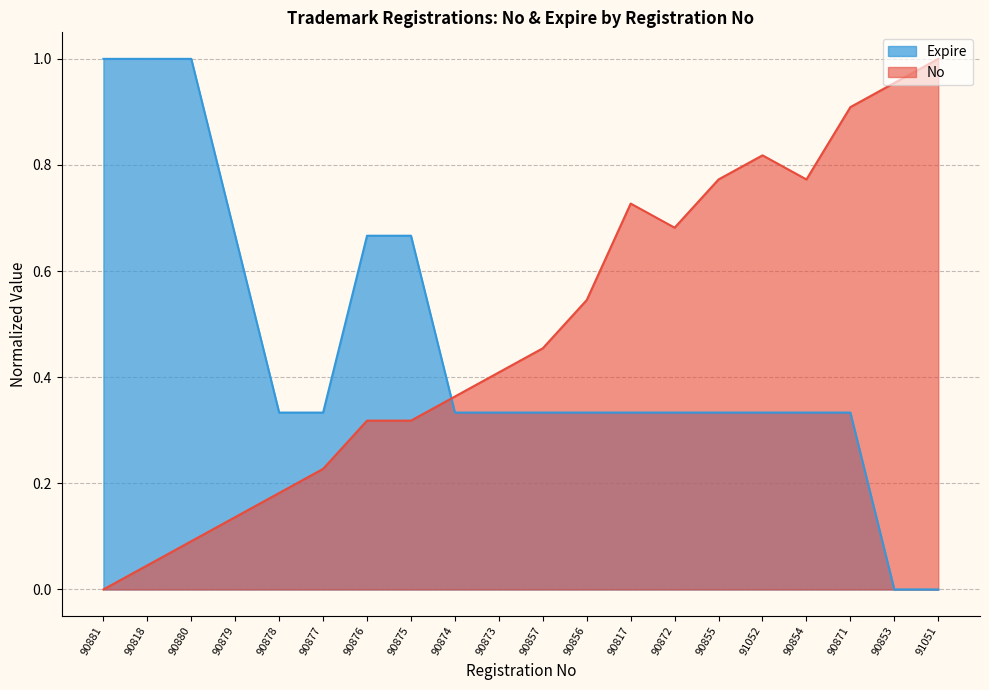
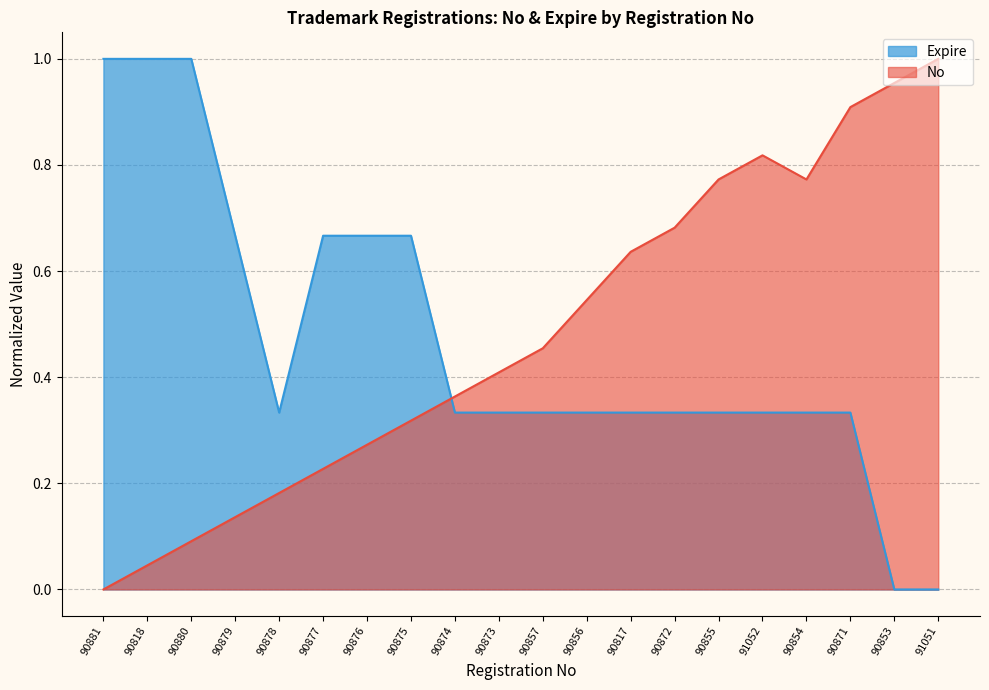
  {
    "Expire": {
      "90881": 1.00,
      "90818": 1.00,
      "90880": 1.00,
      "90879": 0.67,
      "90878": 0.33,
-     "90877": 0.33,
+     "90877": 0.67,
      "90876": 0.67,
      "90875": 0.67,
      "90874": 0.33,
      "90873": 0.33,
      "90857": 0.33,
      "90856": 0.33,
      "90817": 0.33,
      "90872": 0.33,
      "90855": 0.33,
      "91052": 0.33,
      "90854": 0.33,
      "90871": 0.33,
      "90853": 0.00,
      "91051": 0.00
    },
    "No": {
      "90881": 0.00,
      "90818": 0.05,
      "90880": 0.09,
      "90879": 0.14,
      "90878": 0.18,
      "90877": 0.23,
-     "90876": 0.32,
+     "90876": 0.27,
      "90875": 0.32,
      "90874": 0.36,
      "90873": 0.41,
      "90857": 0.45,
      "90856": 0.55,
-     "90817": 0.73,
+     "90817": 0.64,
      "90872": 0.68,
      "90855": 0.77,
      "91052": 0.82,
      "90854": 0.77,
      "90871": 0.91
    }
  }
